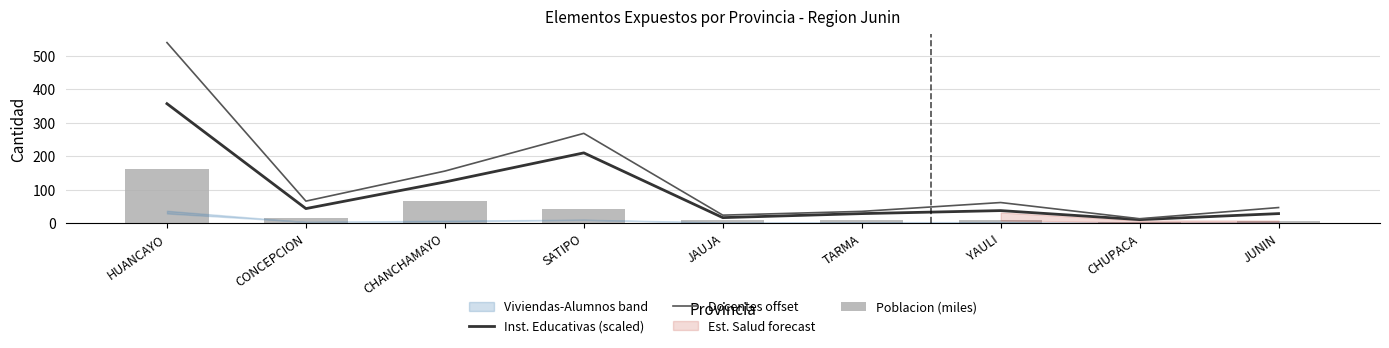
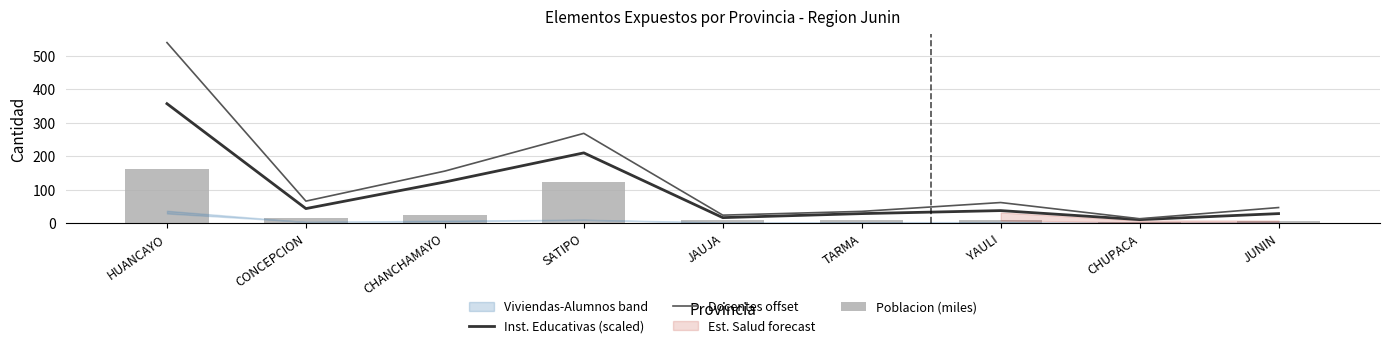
  {
    "Poblacion (miles)": {
      "HUANCAYO": 160,
      "CONCEPCION": 10,
-     "CHANCHAMAYO": 70,
-     "SATIPO": 40,
+     "CHANCHAMAYO": 20,
+     "SATIPO": 120,
      "JAUJA": 10,
      "TARMA": 10,
      "YAULI": 10,
      "JUNIN": 10
    }
  }
